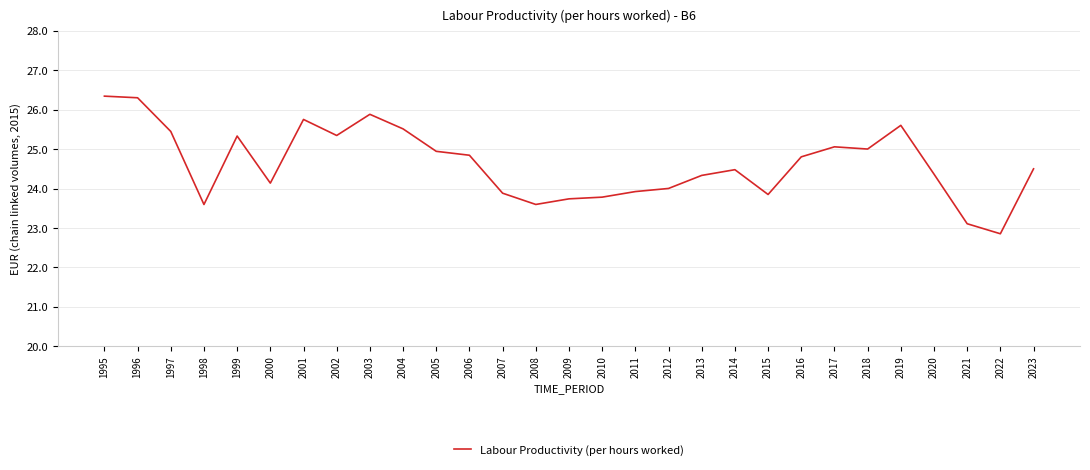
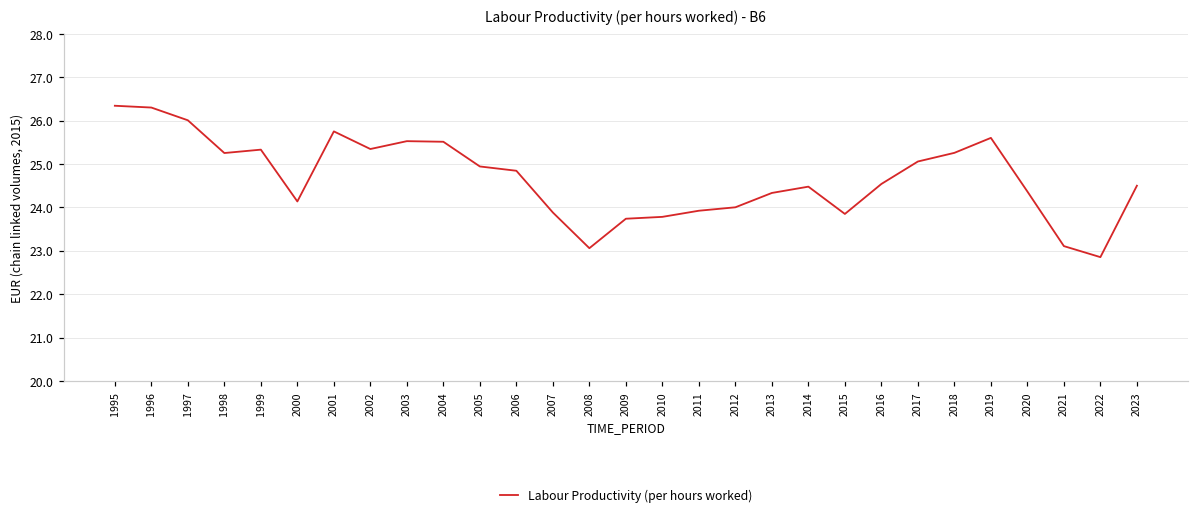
  {
    "1995": 26.3,
    "1996": 26.3,
-   "1997": 25.4,
-   "1998": 23.6,
+   "1997": 26.0,
+   "1998": 25.3,
    "1999": 25.3,
    "2000": 24.1,
    "2001": 25.8,
    "2002": 25.3,
-   "2003": 25.9,
+   "2003": 25.5,
    "2004": 25.5,
    "2005": 24.9,
    "2006": 24.8,
    "2007": 23.9,
-   "2008": 23.6,
+   "2008": 23.1,
    "2009": 23.7,
    "2010": 23.8,
    "2011": 23.9,
    "2012": 24.0,
    "2013": 24.3,
    "2014": 24.5,
    "2015": 23.9,
-   "2016": 24.8,
+   "2016": 24.5,
    "2017": 25.1,
-   "2018": 25.0,
+   "2018": 25.3,
    "2019": 25.6,
    "2020": 24.4,
    "2021": 23.1,
    "2022": 22.9,
    "2023": 24.5
  }
